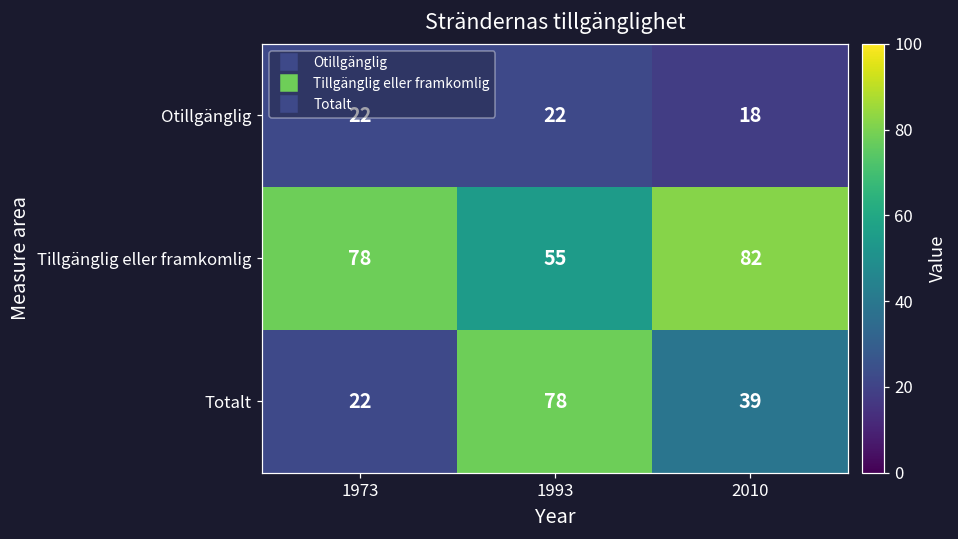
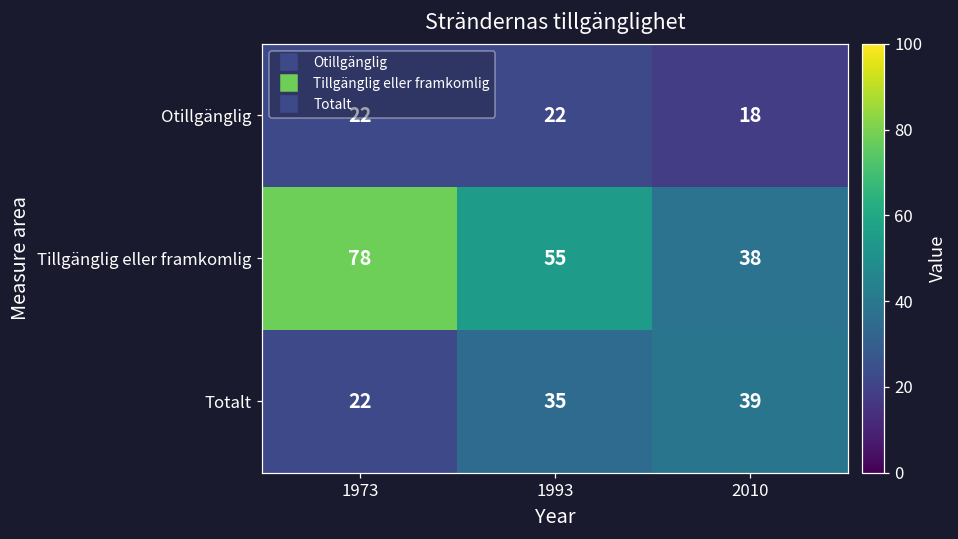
  {
    "Otillgänglig": {
      "1993": 22,
      "2010": 18
    },
    "Tillgänglig eller framkomlig": {
      "1973": 78,
      "1993": 55,
-     "2010": 82
+     "2010": 38
    },
    "Totalt": {
      "1973": 22,
-     "1993": 78,
+     "1993": 35,
      "2010": 39
    }
  }
